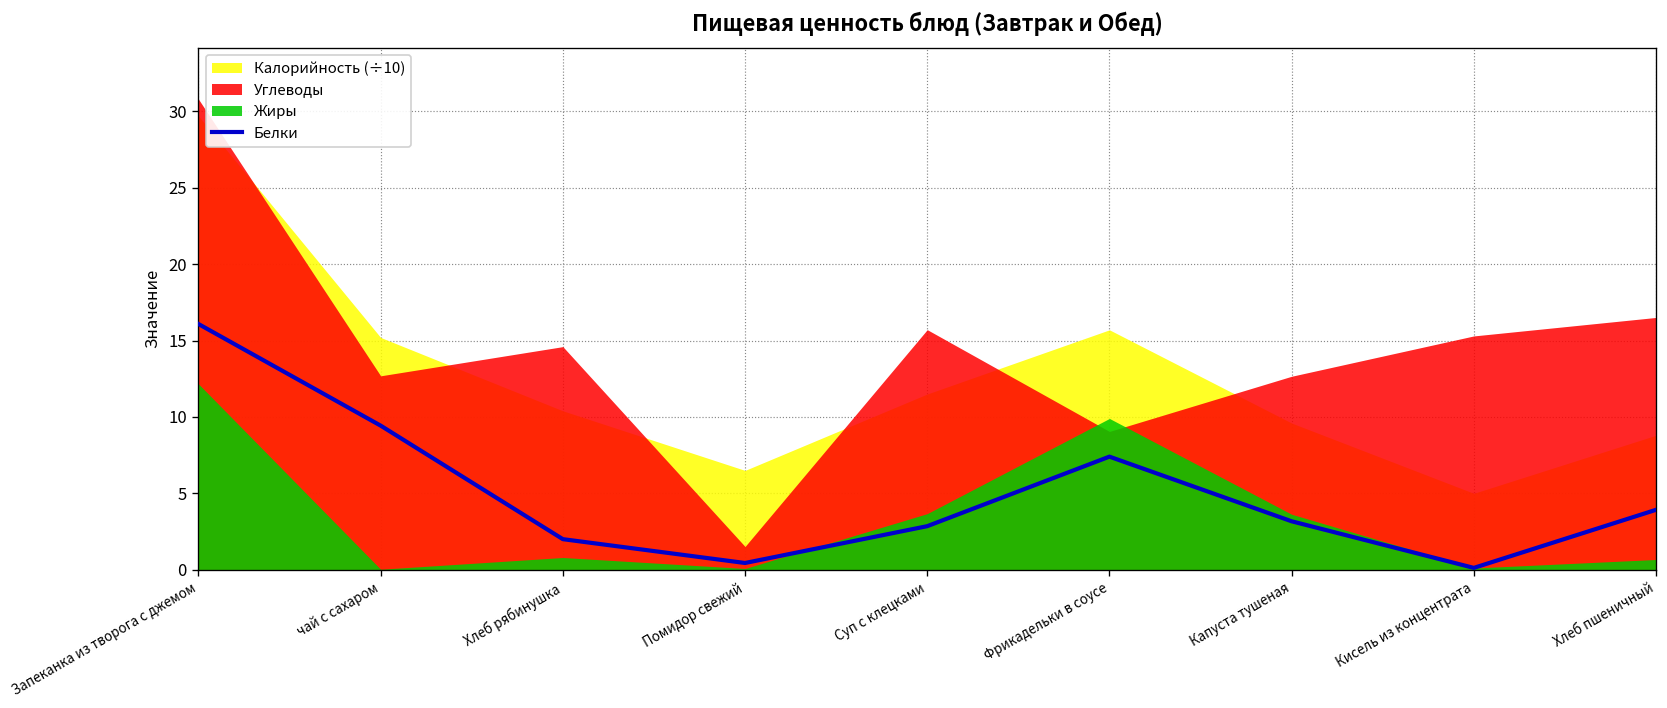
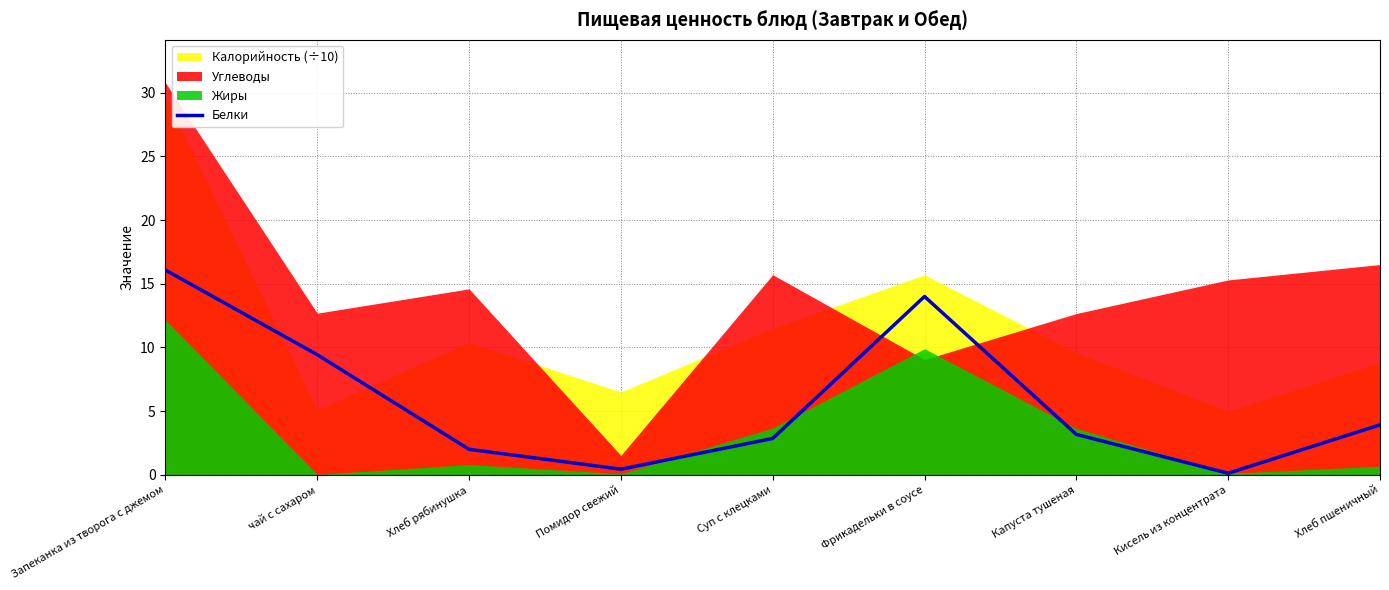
  {
    "Белки": {
      "Запеканка из творога с джемом": 16.1,
      "чай с сахаром": 9.4,
      "Хлеб рябинушка": 2.0,
      "Помидор свежий": 0.4,
      "Суп с клецками": 2.9,
-     "Фрикадельки в соусе": 7.4,
+     "Фрикадельки в соусе": 14.0,
      "Капуста тушеная": 3.2,
      "Хлеб пшеничный": 3.9
    },
    "Калорийность (÷10)": {
      "Запеканка из творога с джемом": 29.7,
-     "чай с сахаром": 15.2,
+     "чай с сахаром": 5.1,
      "Хлеб рябинушка": 10.4,
      "Помидор свежий": 6.5,
      "Суп с клецками": 11.5,
      "Фрикадельки в соусе": 15.7,
      "Капуста тушеная": 9.6,
      "Кисель из концентрата": 5.0,
      "Хлеб пшеничный": 8.8
    },
    "Углеводы": {
      "Запеканка из творога с джемом": 30.8,
      "чай с сахаром": 12.7,
      "Хлеб рябинушка": 14.6,
      "Помидор свежий": 1.5,
      "Суп с клецками": 15.7,
      "Фрикадельки в соусе": 9.1,
      "Капуста тушеная": 12.7,
      "Кисель из концентрата": 15.3,
      "Хлеб пшеничный": 16.5
    },
    "Жиры": {
      "Запеканка из творога с джемом": 12.2,
      "Хлеб рябинушка": 0.8,
      "Суп с клецками": 3.7,
      "Фрикадельки в соусе": 9.9,
      "Капуста тушеная": 3.6,
      "Хлеб пшеничный": 0.7
    }
  }
